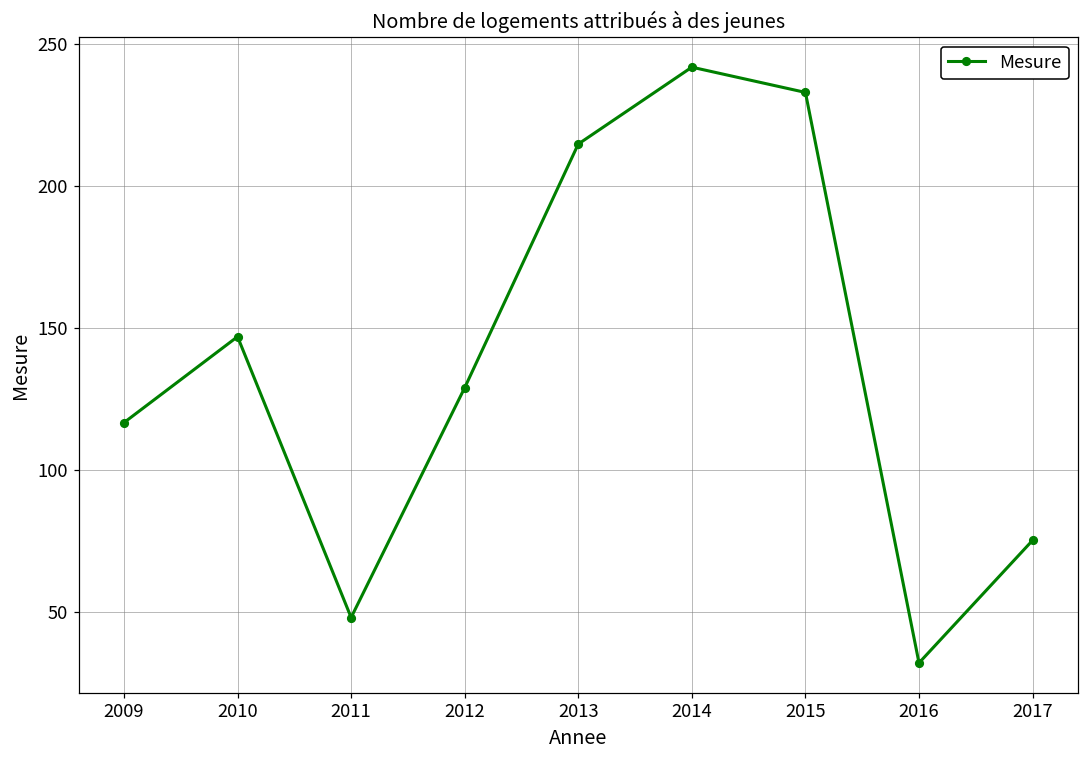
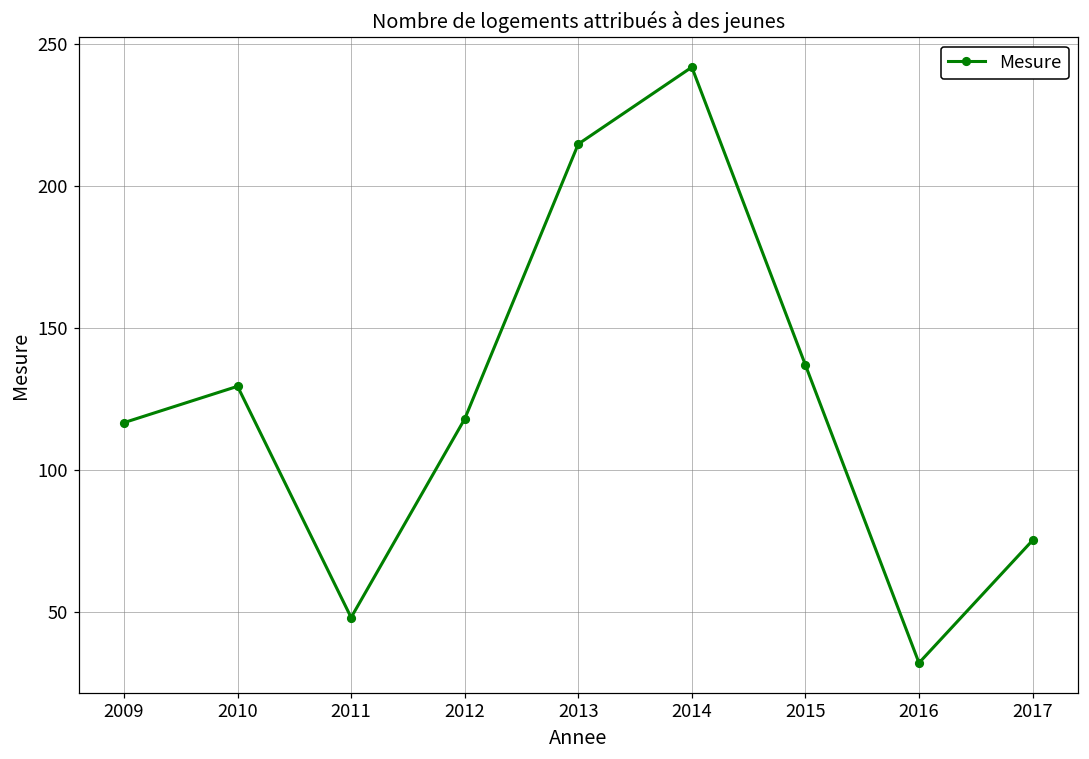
  {
    "2009": 117,
-   "2010": 147,
+   "2010": 130,
    "2011": 48,
-   "2012": 129,
+   "2012": 118,
    "2013": 215,
    "2014": 242,
-   "2015": 233,
+   "2015": 137,
    "2016": 32,
    "2017": 75
  }
